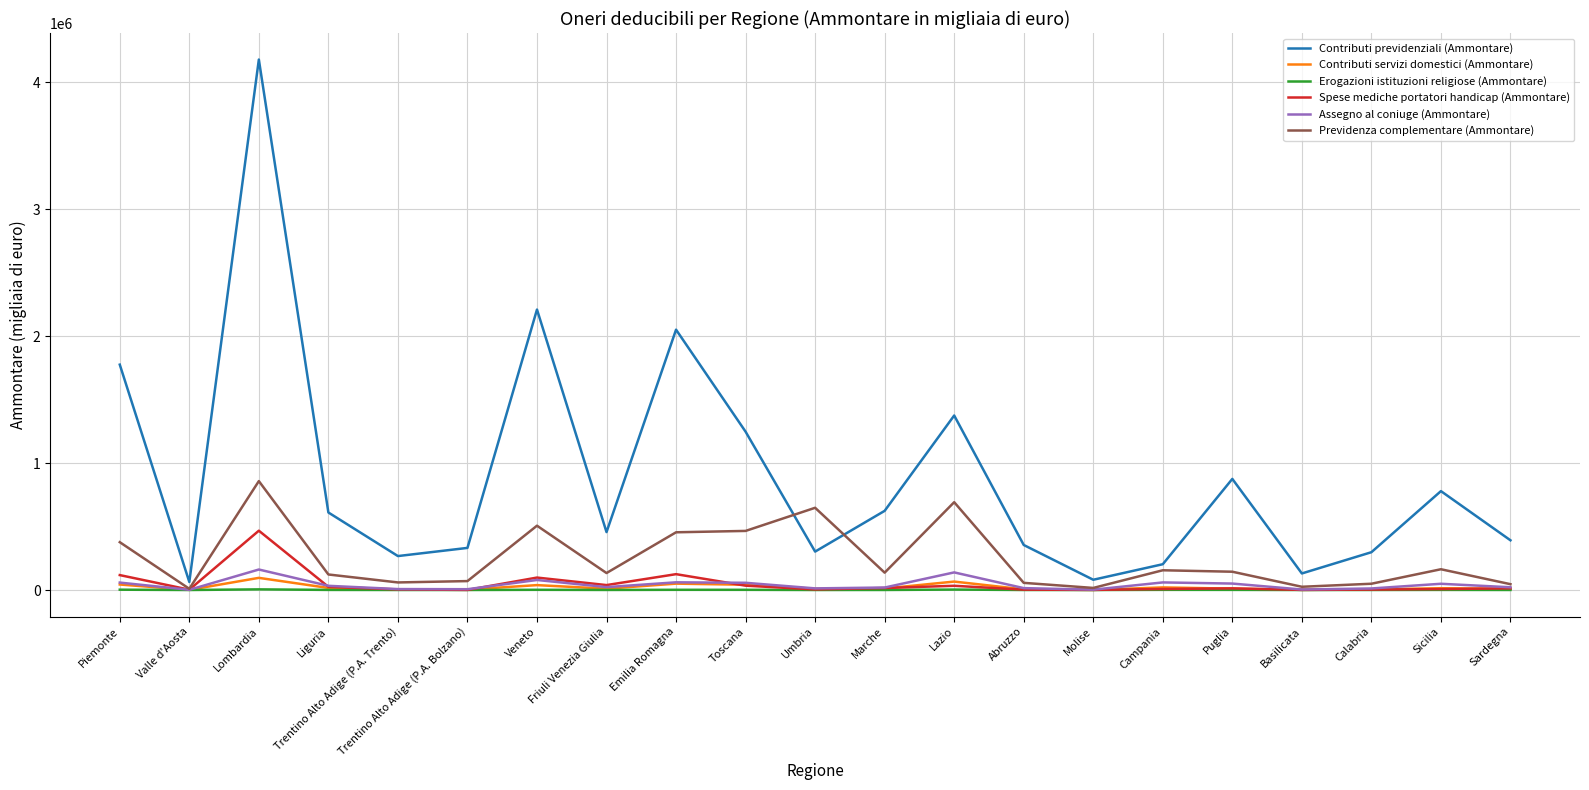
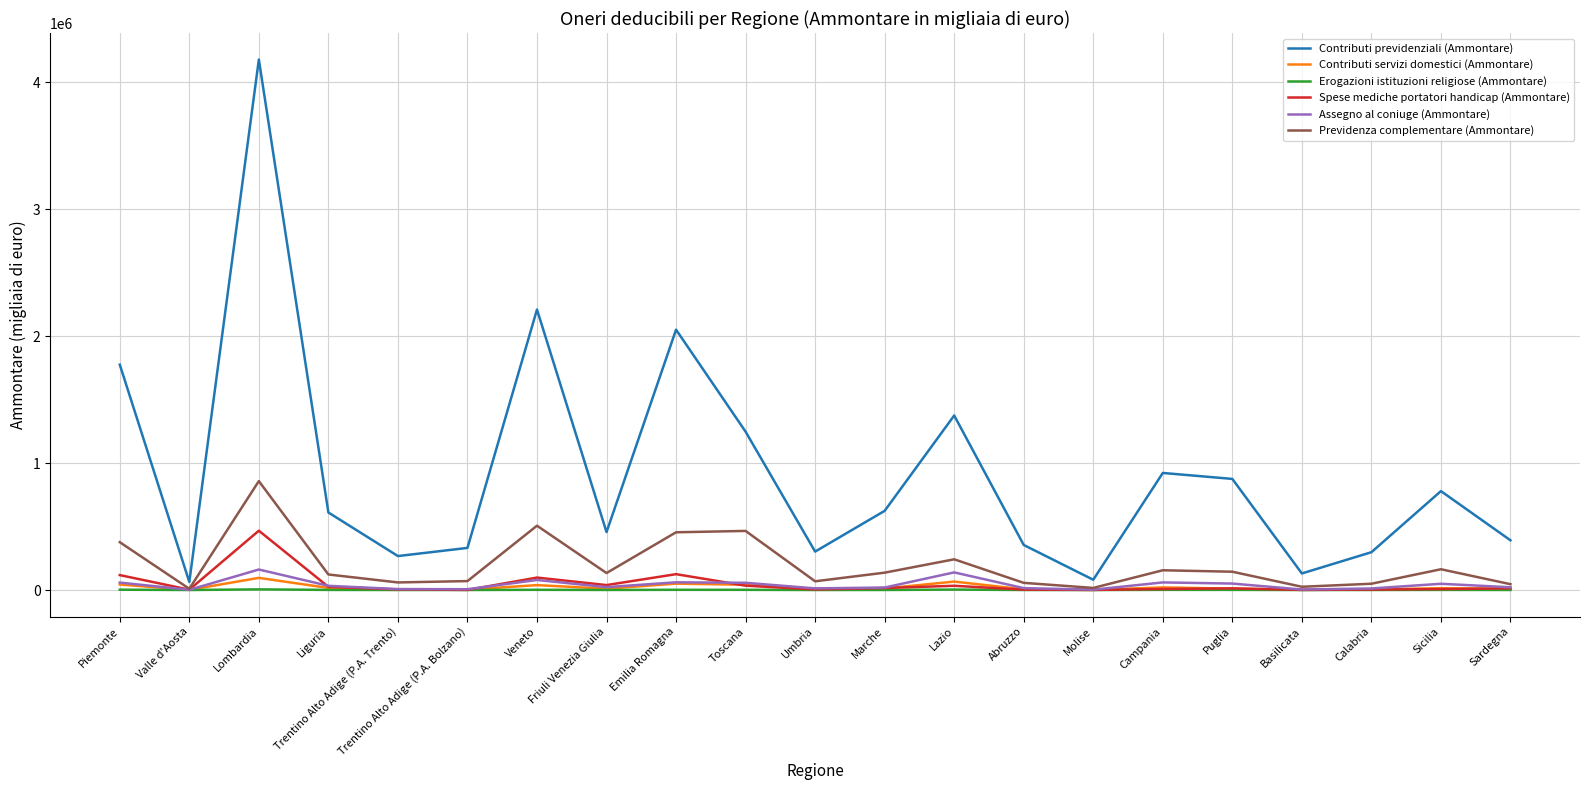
  {
    "Contributi previdenziali (Ammontare)": {
      "Piemonte": 1780000,
      "Valle d'Aosta": 60000,
      "Lombardia": 4180000,
      "Liguria": 610000,
      "Trentino Alto Adige (P.A. Trento)": 270000,
      "Trentino Alto Adige (P.A. Bolzano)": 330000,
      "Veneto": 2210000,
      "Friuli Venezia Giulia": 460000,
      "Emilia Romagna": 2050000,
      "Toscana": 1250000,
      "Umbria": 300000,
      "Marche": 620000,
      "Lazio": 1370000,
      "Abruzzo": 350000,
      "Molise": 80000,
-     "Campania": 200000,
+     "Campania": 920000,
      "Puglia": 880000,
      "Basilicata": 130000,
      "Calabria": 300000,
      "Sicilia": 780000,
      "Sardegna": 390000
    },
    "Contributi servizi domestici (Ammontare)": {
      "Lombardia": 100000,
      "Veneto": 40000,
      "Lazio": 70000
    },
    "Erogazioni istituzioni religiose (Ammontare)": {
      "Piemonte": 0,
      "Lombardia": 0,
      "Veneto": 0,
      "Emilia Romagna": 0,
      "Toscana": 0,
      "Lazio": 0
    },
    "Spese mediche portatori handicap (Ammontare)": {
      "Piemonte": 120000,
      "Lombardia": 470000,
      "Emilia Romagna": 120000,
      "Lazio": 30000
    },
    "Assegno al coniuge (Ammontare)": {
      "Lombardia": 160000,
      "Lazio": 140000,
      "Campania": 60000,
      "Puglia": 50000,
      "Sicilia": 50000
    },
    "Previdenza complementare (Ammontare)": {
      "Piemonte": 380000,
      "Lombardia": 860000,
      "Liguria": 120000,
      "Trentino Alto Adige (P.A. Trento)": 60000,
      "Trentino Alto Adige (P.A. Bolzano)": 70000,
      "Veneto": 510000,
      "Friuli Venezia Giulia": 130000,
      "Emilia Romagna": 450000,
      "Toscana": 470000,
-     "Umbria": 650000,
+     "Umbria": 70000,
      "Marche": 140000,
-     "Lazio": 690000,
+     "Lazio": 240000,
      "Abruzzo": 60000,
      "Campania": 160000,
      "Puglia": 140000,
      "Basilicata": 30000,
      "Calabria": 50000,
      "Sicilia": 160000,
      "Sardegna": 50000
    }
  }
